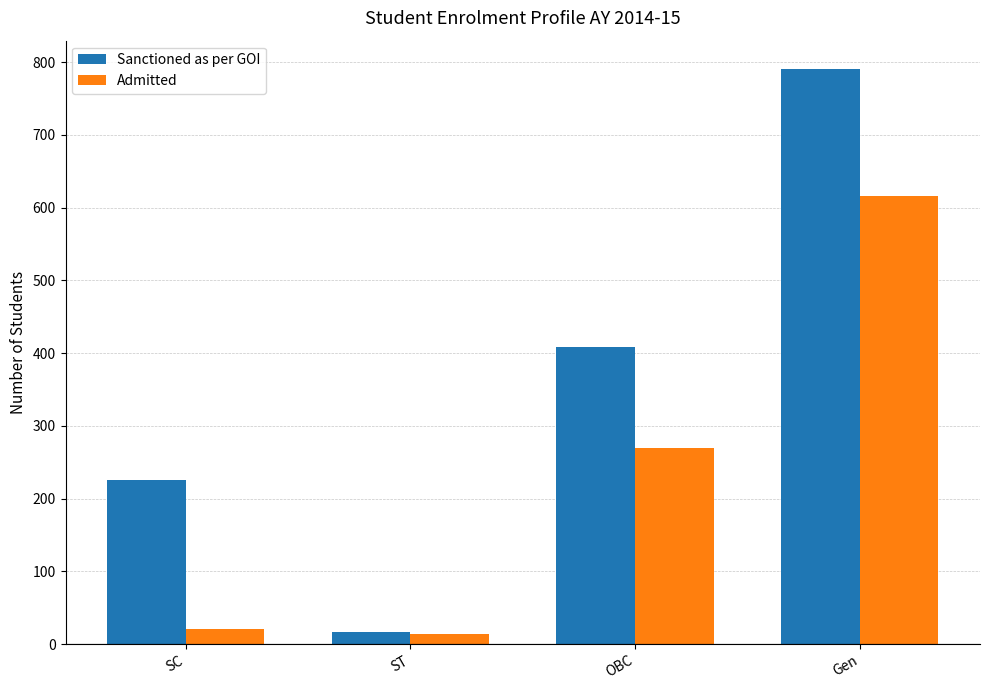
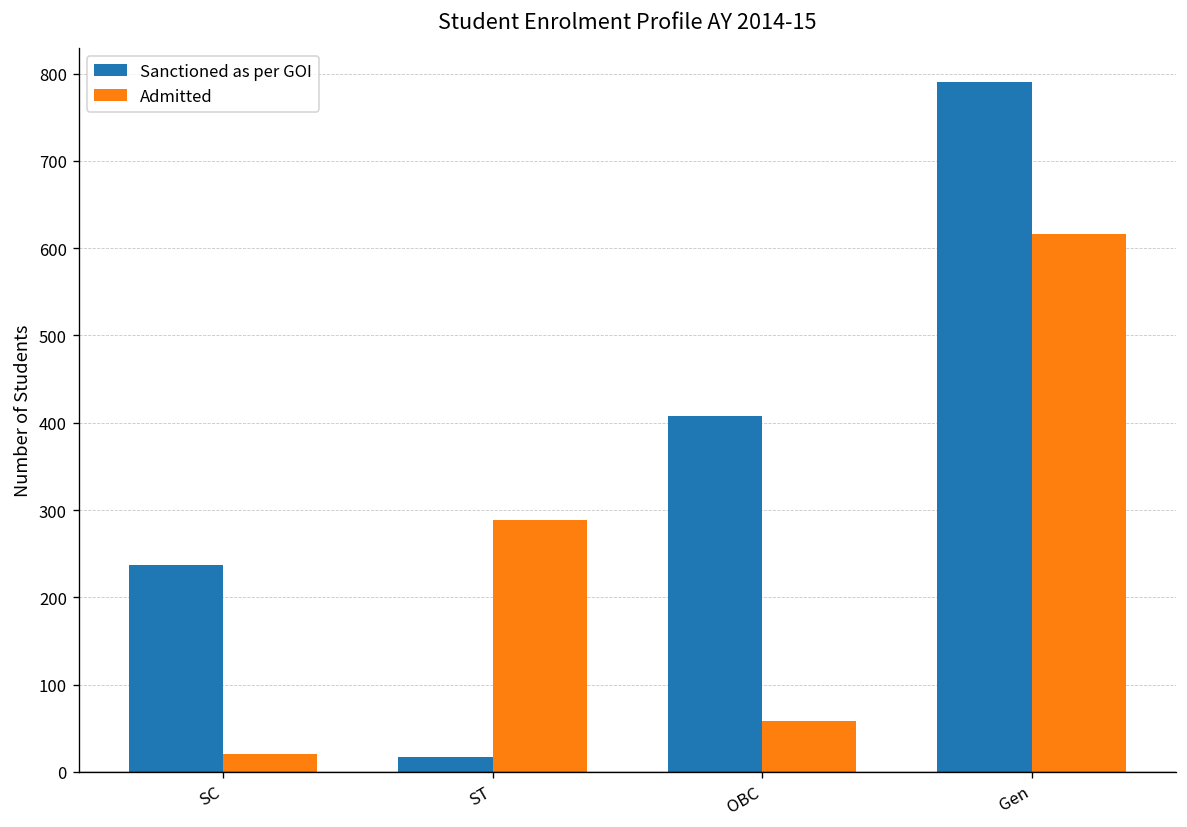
  {
    "Sanctioned as per GOI": {
-     "SC": 230,
+     "SC": 240,
      "ST": 20,
      "OBC": 410,
      "Gen": 790
    },
    "Admitted": {
      "SC": 20,
-     "ST": 10,
-     "OBC": 270,
+     "ST": 290,
+     "OBC": 60,
      "Gen": 620
    }
  }
